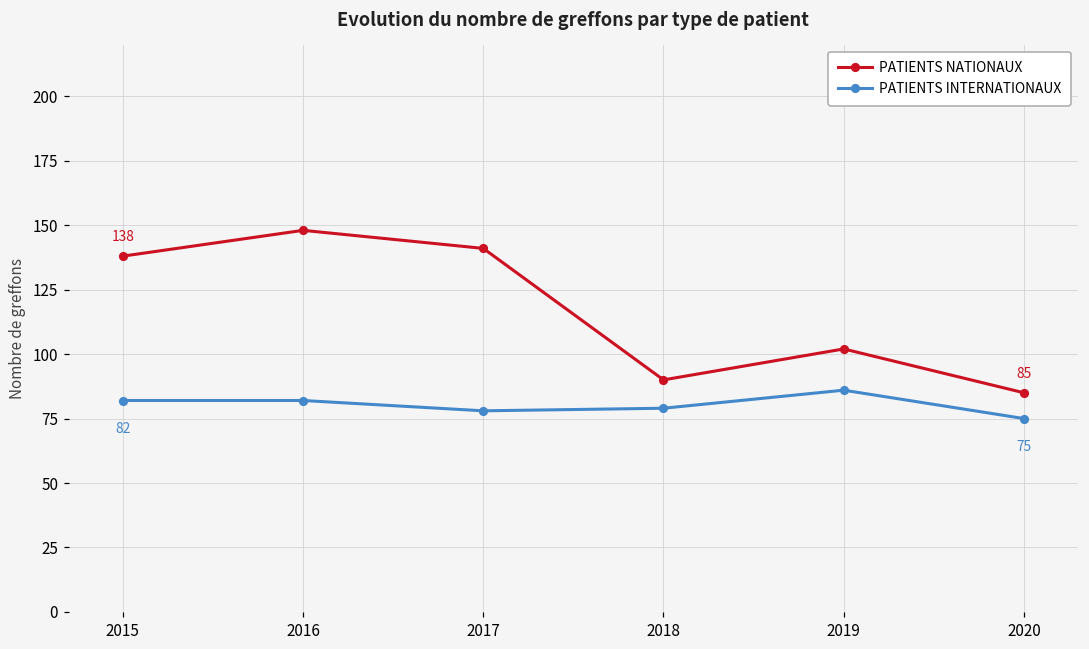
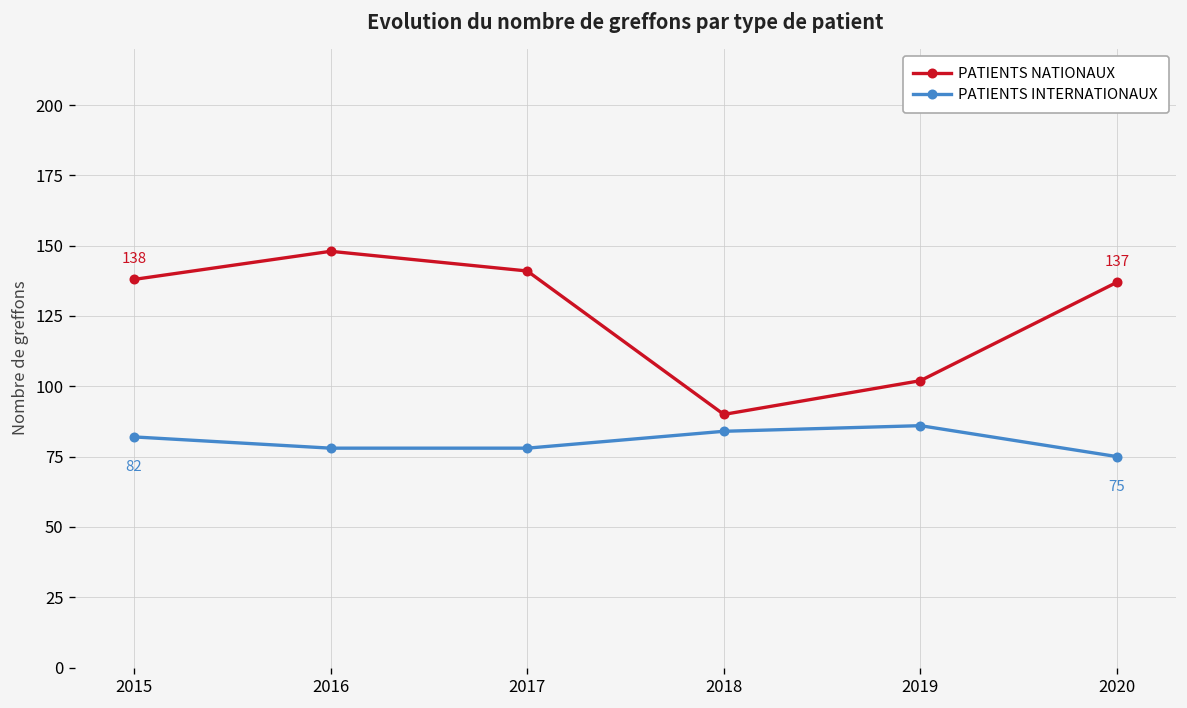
  {
    "PATIENTS NATIONAUX": {
      "2015": 138,
-     "2020": 85
+     "2020": 137
    },
    "PATIENTS INTERNATIONAUX": {
-     "2016": 82,
+     "2016": 78,
      "2017": 78,
-     "2018": 79,
+     "2018": 84,
      "2019": 86
    }
  }
